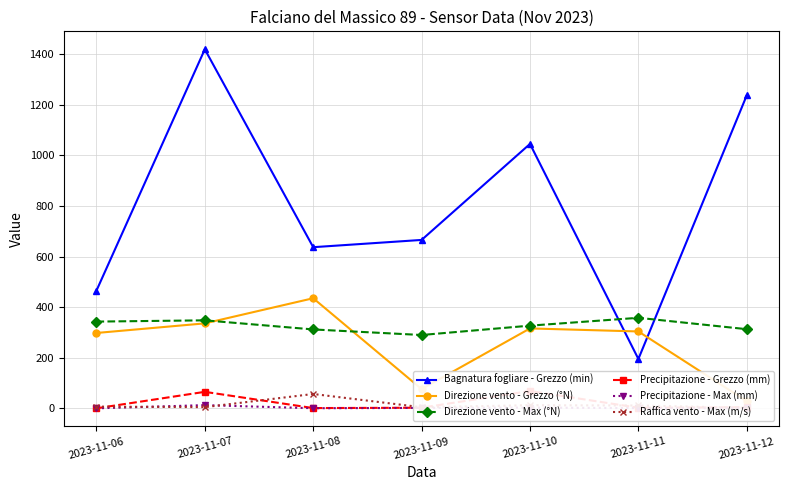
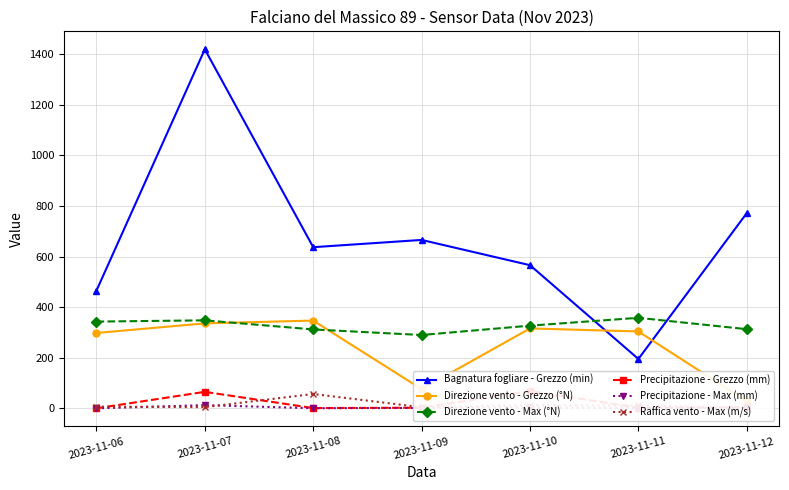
  {
    "Bagnatura fogliare - Grezzo (min)": {
      "2023-11-06": 470,
      "2023-11-07": 1420,
      "2023-11-08": 640,
      "2023-11-09": 670,
-     "2023-11-10": 1050,
+     "2023-11-10": 570,
      "2023-11-11": 200,
-     "2023-11-12": 1240
+     "2023-11-12": 770
    },
    "Direzione vento - Grezzo (°N)": {
      "2023-11-06": 300,
      "2023-11-07": 340,
-     "2023-11-08": 440,
+     "2023-11-08": 350,
      "2023-11-10": 320,
      "2023-11-11": 300
    },
    "Direzione vento - Max (°N)": {
      "2023-11-06": 340,
      "2023-11-07": 350,
      "2023-11-08": 310,
      "2023-11-09": 290,
      "2023-11-10": 330,
      "2023-11-11": 360,
      "2023-11-12": 310
    },
    "Precipitazione - Grezzo (mm)": {
      "2023-11-07": 70
    },
    "Raffica vento - Max (m/s)": {
      "2023-11-08": 60
    }
  }
